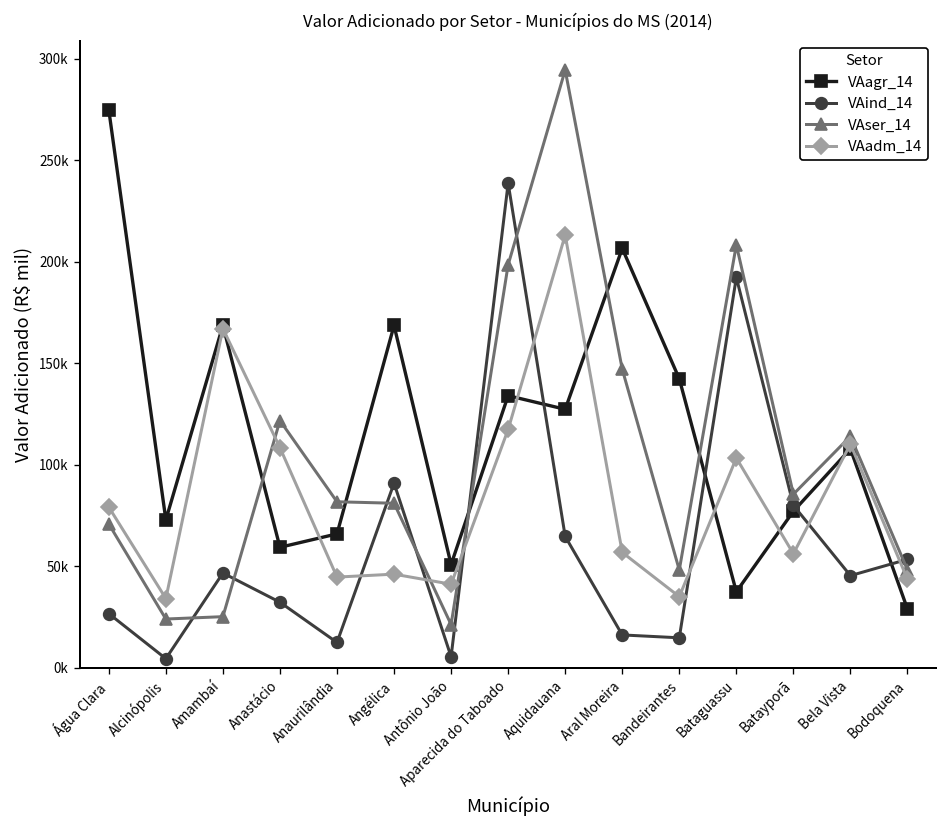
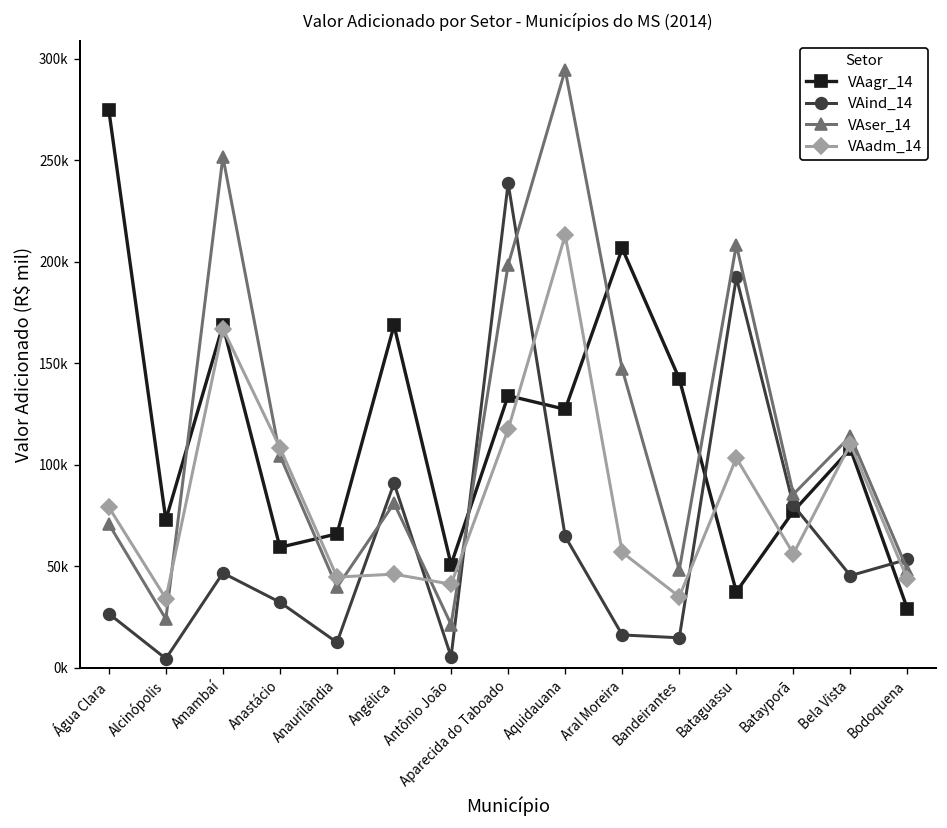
  {
    "VAagr_14": {
      "Água Clara": 275000,
      "Alcinópolis": 73000,
      "Amambaí": 169000,
      "Anastácio": 59000,
      "Anaurilândia": 66000,
      "Angélica": 169000,
      "Antônio João": 51000,
      "Aparecida do Taboado": 134000,
      "Aquidauana": 127000,
      "Aral Moreira": 207000,
      "Bandeirantes": 142000,
      "Bataguassu": 37000,
      "Batayporã": 77000,
      "Bela Vista": 108000,
      "Bodoquena": 29000
    },
    "VAind_14": {
      "Água Clara": 27000,
      "Alcinópolis": 4000,
      "Amambaí": 47000,
      "Anastácio": 32000,
      "Anaurilândia": 12000,
      "Angélica": 91000,
      "Antônio João": 5000,
      "Aparecida do Taboado": 239000,
      "Aquidauana": 65000,
      "Aral Moreira": 16000,
      "Bandeirantes": 15000,
      "Bataguassu": 192000,
      "Batayporã": 80000,
      "Bela Vista": 45000,
      "Bodoquena": 53000
    },
    "VAser_14": {
      "Água Clara": 71000,
      "Alcinópolis": 24000,
-     "Amambaí": 25000,
-     "Anastácio": 122000,
-     "Anaurilândia": 82000,
+     "Amambaí": 252000,
+     "Anastácio": 104000,
+     "Anaurilândia": 40000,
      "Angélica": 81000,
      "Antônio João": 21000,
      "Aparecida do Taboado": 199000,
      "Aquidauana": 294000,
      "Aral Moreira": 147000,
      "Bandeirantes": 48000,
      "Bataguassu": 208000,
      "Batayporã": 85000,
      "Bela Vista": 114000,
      "Bodoquena": 48000
    },
    "VAadm_14": {
      "Água Clara": 79000,
      "Alcinópolis": 34000,
      "Amambaí": 167000,
      "Anastácio": 108000,
      "Anaurilândia": 45000,
      "Angélica": 46000,
      "Antônio João": 41000,
      "Aparecida do Taboado": 117000,
      "Aquidauana": 213000,
      "Aral Moreira": 57000,
      "Bandeirantes": 35000,
      "Bataguassu": 103000,
      "Batayporã": 56000,
      "Bela Vista": 110000,
      "Bodoquena": 44000
    }
  }
